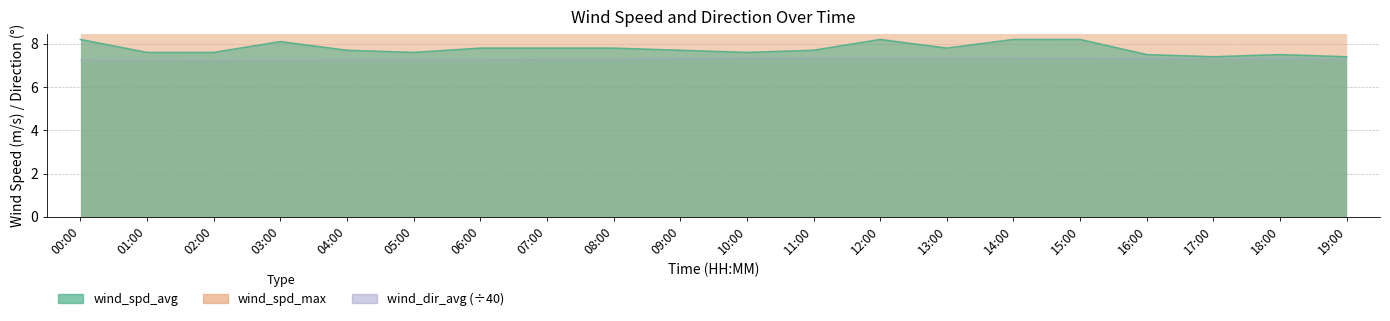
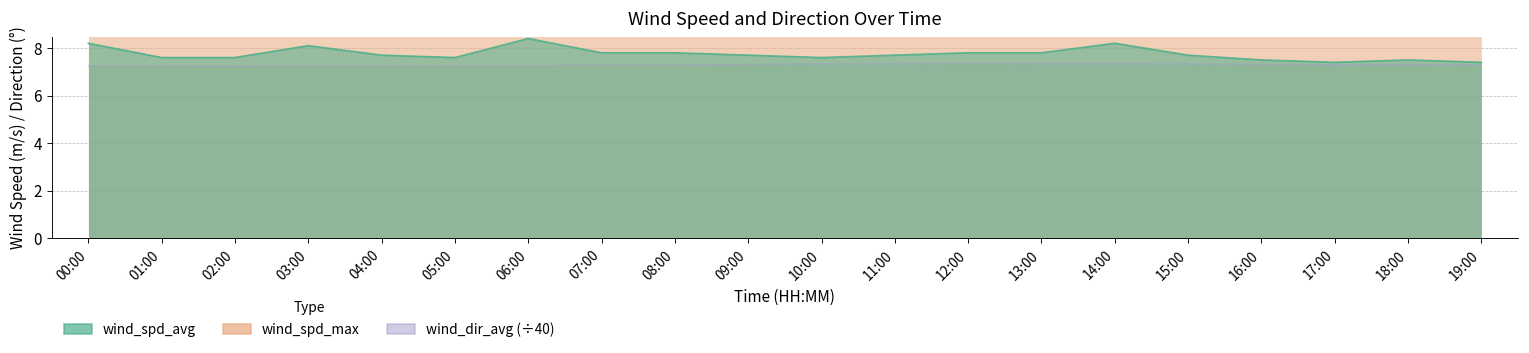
  {
    "wind_spd_avg": {
      "00:00": 8.2,
      "01:00": 7.6,
      "02:00": 7.6,
      "03:00": 8.1,
      "04:00": 7.7,
      "05:00": 7.6,
-     "06:00": 7.8,
+     "06:00": 8.4,
      "07:00": 7.8,
      "08:00": 7.8,
      "09:00": 7.7,
      "10:00": 7.6,
      "11:00": 7.7,
-     "12:00": 8.2,
+     "12:00": 7.8,
      "13:00": 7.8,
      "14:00": 8.2,
-     "15:00": 8.2,
+     "15:00": 7.7,
      "16:00": 7.5,
      "18:00": 7.5
    }
  }
